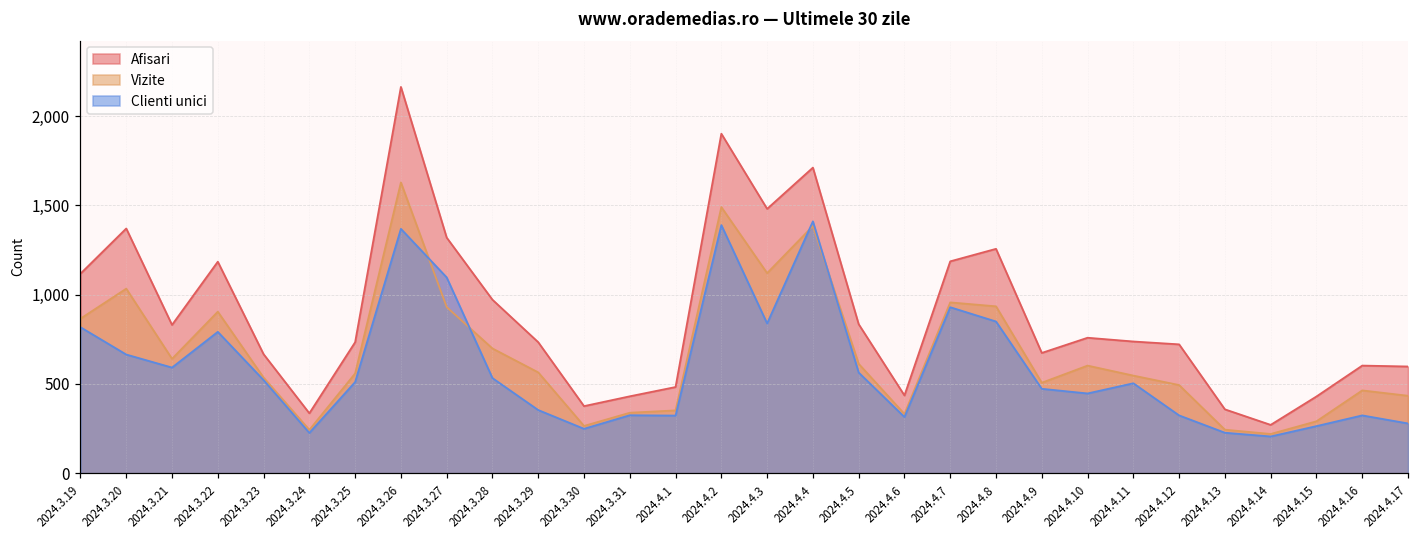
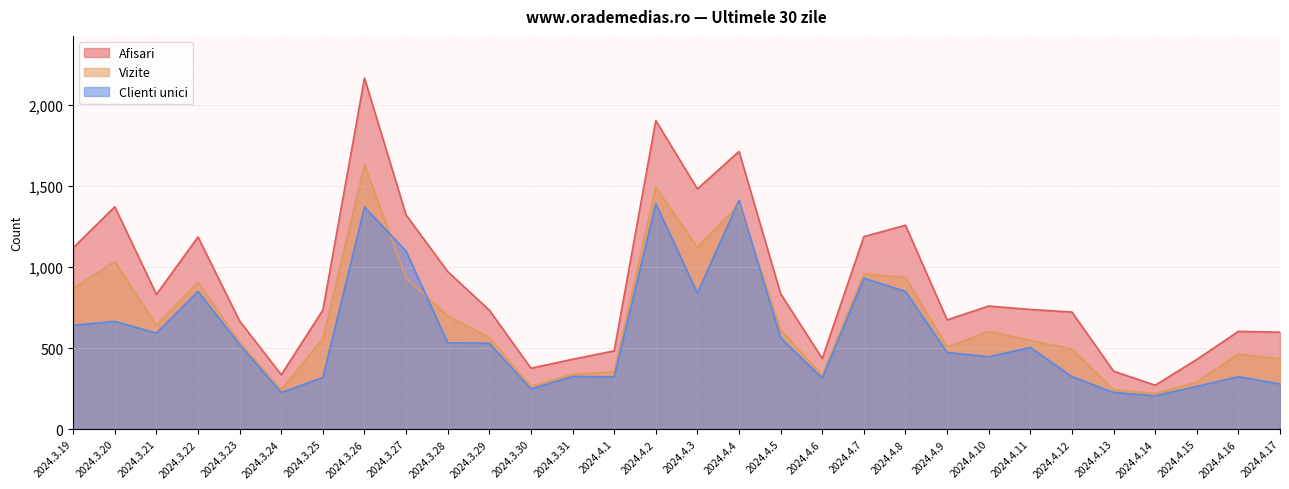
  {
    "Clienti unici": {
-     "2024.3.19": "820",
+     "2024.3.19": "640",
      "2024.3.20": "670",
      "2024.3.21": "590",
-     "2024.3.22": "790",
+     "2024.3.22": "850",
      "2024.3.24": "230",
-     "2024.3.25": "510",
+     "2024.3.25": "320",
      "2024.3.26": "1,370",
      "2024.3.27": "1,100",
      "2024.3.28": "530",
-     "2024.3.29": "350",
+     "2024.3.29": "530",
      "2024.3.30": "250",
      "2024.4.1": "320",
      "2024.4.2": "1,390",
      "2024.4.3": "840",
      "2024.4.4": "1,410",
      "2024.4.5": "560",
      "2024.4.6": "320",
      "2024.4.7": "930",
      "2024.4.8": "850",
      "2024.4.9": "470",
      "2024.4.10": "450",
      "2024.4.11": "500",
      "2024.4.12": "320",
      "2024.4.13": "230",
      "2024.4.15": "260",
      "2024.4.16": "320",
      "2024.4.17": "280"
    }
  }
